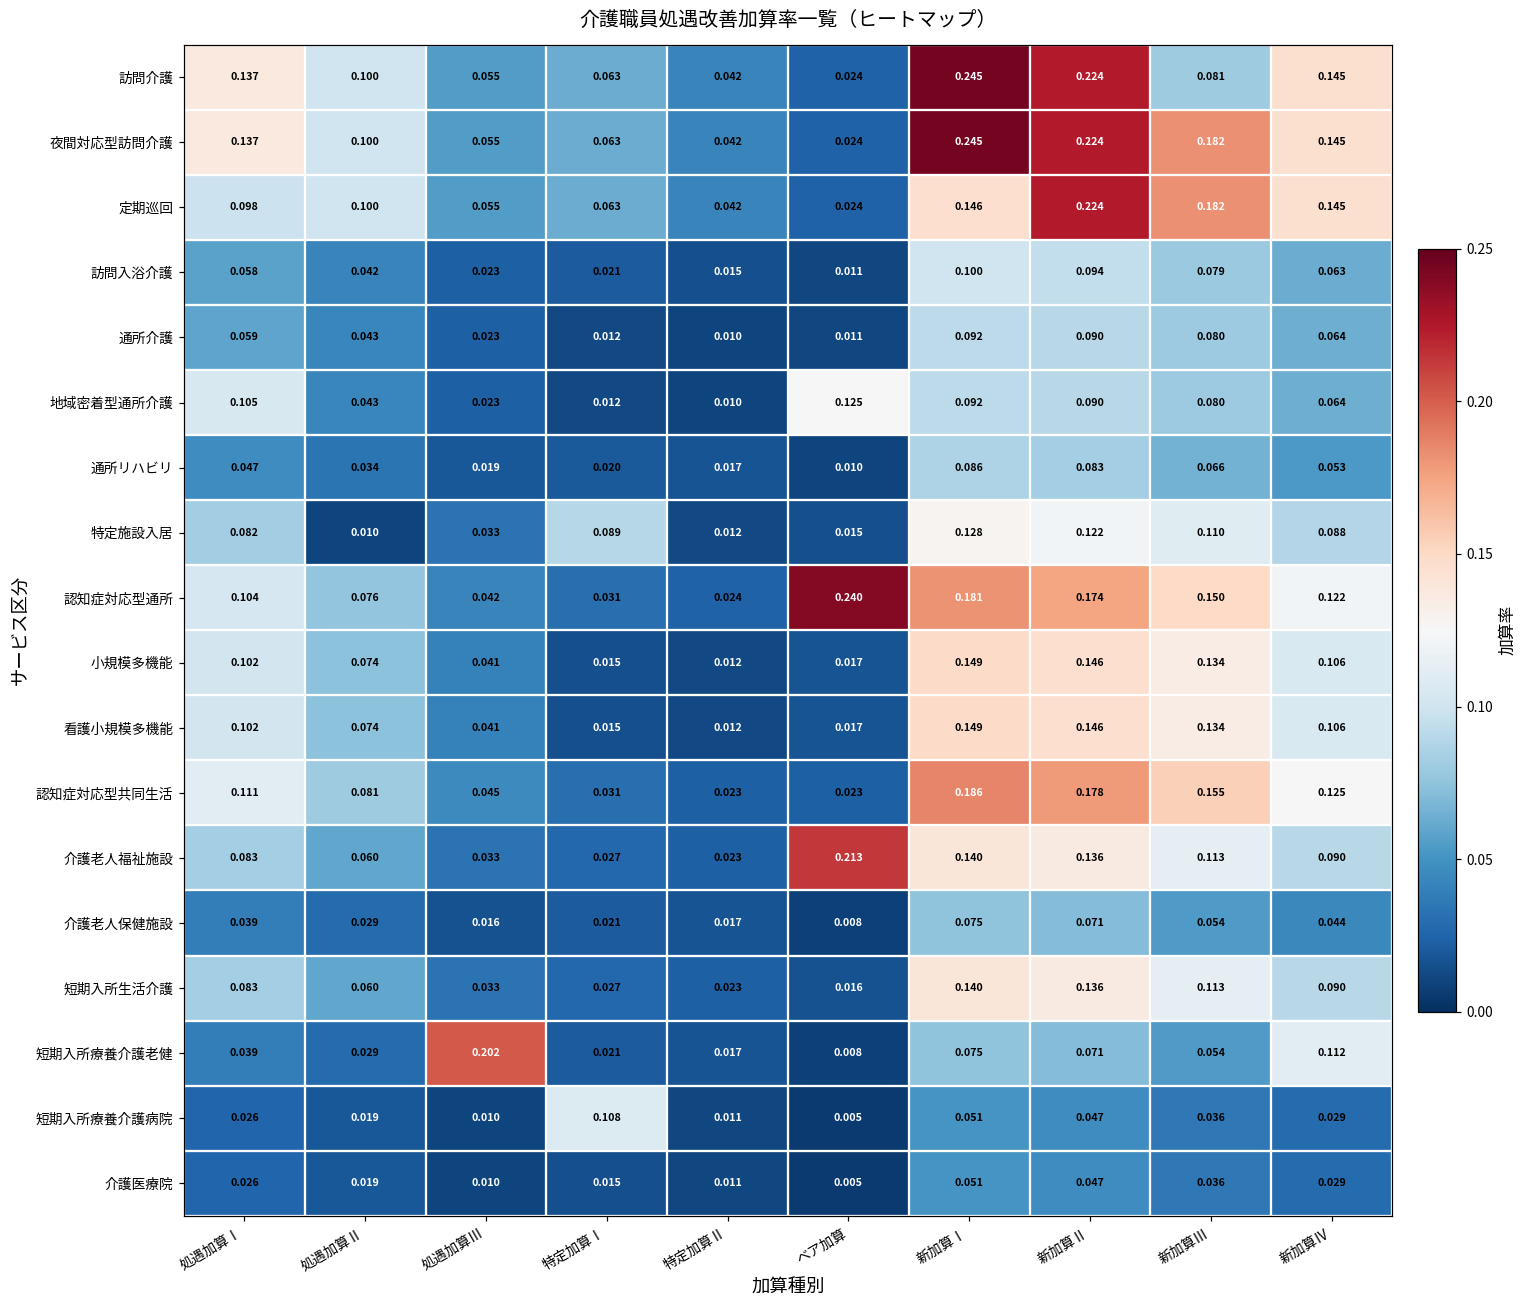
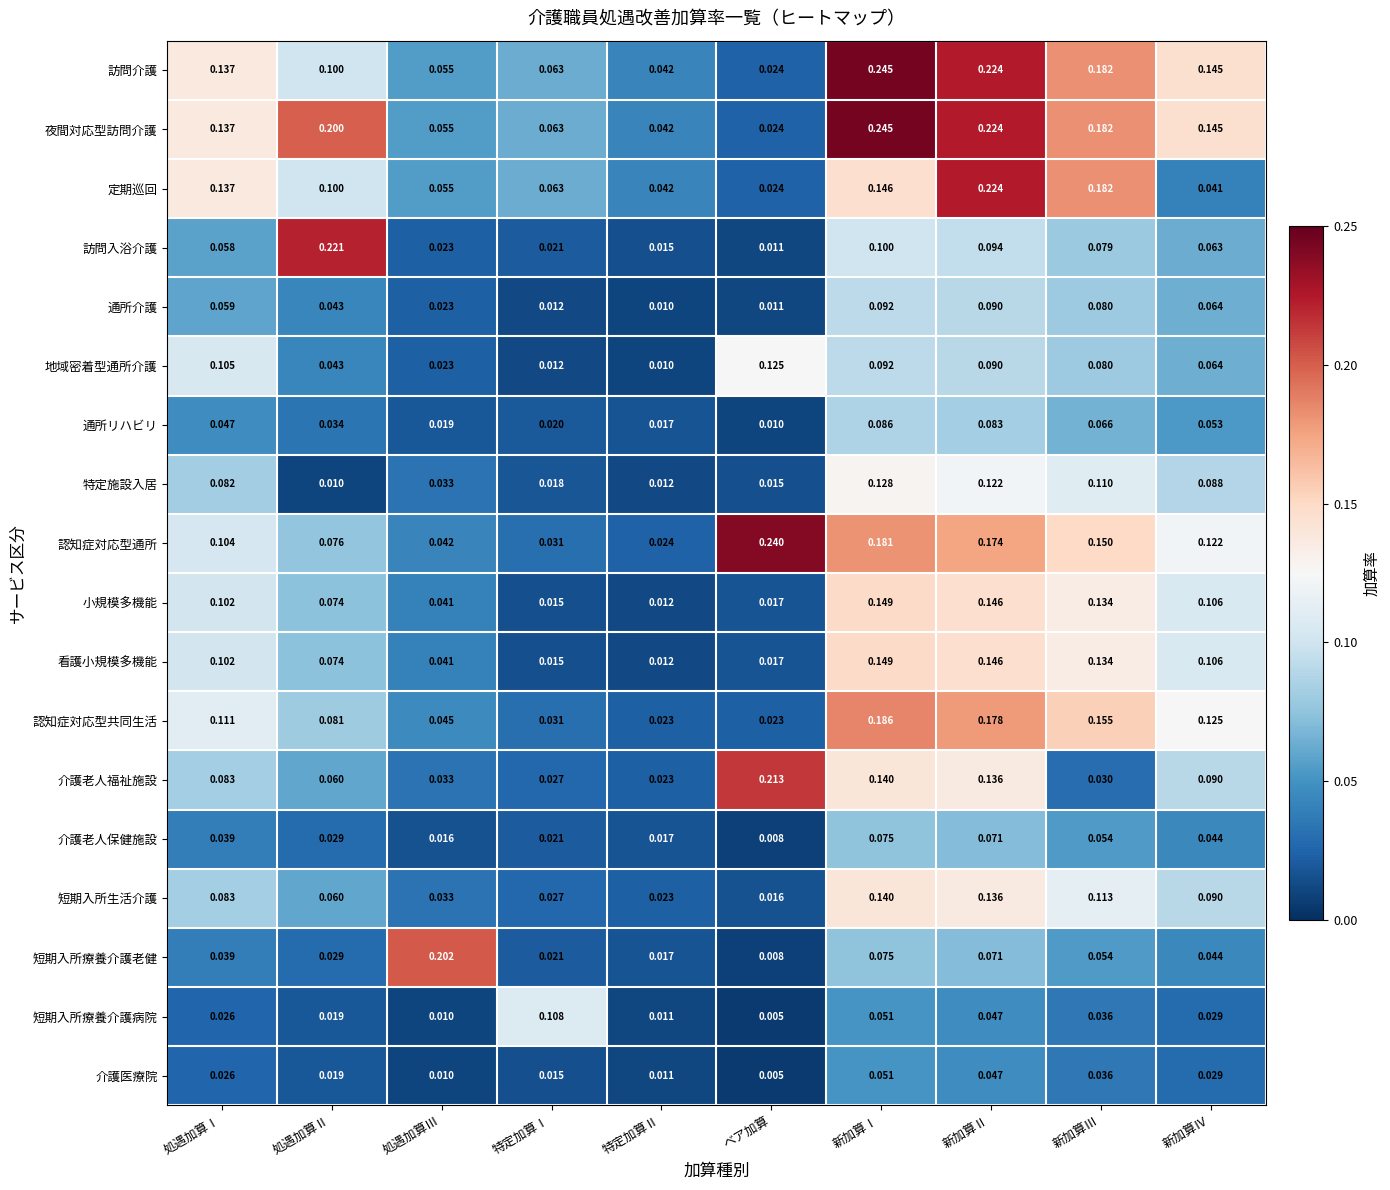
  {
    "訪問介護": {
      "処遇加算Ⅰ": 0.137,
      "処遇加算Ⅱ": 0.100,
      "処遇加算Ⅲ": 0.055,
      "特定加算Ⅰ": 0.063,
      "特定加算Ⅱ": 0.042,
      "ベア加算": 0.024,
      "新加算Ⅰ": 0.245,
      "新加算Ⅱ": 0.224,
-     "新加算Ⅲ": 0.081,
+     "新加算Ⅲ": 0.182,
      "新加算Ⅳ": 0.145
    },
    "夜間対応型訪問介護": {
      "処遇加算Ⅰ": 0.137,
-     "処遇加算Ⅱ": 0.100,
+     "処遇加算Ⅱ": 0.200,
      "処遇加算Ⅲ": 0.055,
      "特定加算Ⅰ": 0.063,
      "特定加算Ⅱ": 0.042,
      "ベア加算": 0.024,
      "新加算Ⅰ": 0.245,
      "新加算Ⅱ": 0.224,
      "新加算Ⅲ": 0.182,
      "新加算Ⅳ": 0.145
    },
    "定期巡回": {
-     "処遇加算Ⅰ": 0.098,
+     "処遇加算Ⅰ": 0.137,
      "処遇加算Ⅱ": 0.100,
      "処遇加算Ⅲ": 0.055,
      "特定加算Ⅰ": 0.063,
      "特定加算Ⅱ": 0.042,
      "ベア加算": 0.024,
      "新加算Ⅰ": 0.146,
      "新加算Ⅱ": 0.224,
      "新加算Ⅲ": 0.182,
-     "新加算Ⅳ": 0.145
+     "新加算Ⅳ": 0.041
    },
    "訪問入浴介護": {
      "処遇加算Ⅰ": 0.058,
-     "処遇加算Ⅱ": 0.042,
+     "処遇加算Ⅱ": 0.221,
      "処遇加算Ⅲ": 0.023,
      "特定加算Ⅰ": 0.021,
      "特定加算Ⅱ": 0.015,
      "ベア加算": 0.011,
      "新加算Ⅰ": 0.100,
      "新加算Ⅱ": 0.094,
      "新加算Ⅲ": 0.079,
      "新加算Ⅳ": 0.063
    },
    "通所介護": {
      "処遇加算Ⅰ": 0.059,
      "処遇加算Ⅱ": 0.043,
      "処遇加算Ⅲ": 0.023,
      "特定加算Ⅰ": 0.012,
      "特定加算Ⅱ": 0.010,
      "ベア加算": 0.011,
      "新加算Ⅰ": 0.092,
      "新加算Ⅱ": 0.090,
      "新加算Ⅲ": 0.080,
      "新加算Ⅳ": 0.064
    },
    "地域密着型通所介護": {
      "処遇加算Ⅰ": 0.105,
      "処遇加算Ⅱ": 0.043,
      "処遇加算Ⅲ": 0.023,
      "特定加算Ⅰ": 0.012,
      "特定加算Ⅱ": 0.010,
      "ベア加算": 0.125,
      "新加算Ⅰ": 0.092,
      "新加算Ⅱ": 0.090,
      "新加算Ⅲ": 0.080,
      "新加算Ⅳ": 0.064
    },
    "通所リハビリ": {
      "処遇加算Ⅰ": 0.047,
      "処遇加算Ⅱ": 0.034,
      "処遇加算Ⅲ": 0.019,
      "特定加算Ⅰ": 0.020,
      "特定加算Ⅱ": 0.017,
      "ベア加算": 0.010,
      "新加算Ⅰ": 0.086,
      "新加算Ⅱ": 0.083,
      "新加算Ⅲ": 0.066,
      "新加算Ⅳ": 0.053
    },
    "特定施設入居": {
      "処遇加算Ⅰ": 0.082,
      "処遇加算Ⅱ": 0.010,
      "処遇加算Ⅲ": 0.033,
-     "特定加算Ⅰ": 0.089,
+     "特定加算Ⅰ": 0.018,
      "特定加算Ⅱ": 0.012,
      "ベア加算": 0.015,
      "新加算Ⅰ": 0.128,
      "新加算Ⅱ": 0.122,
      "新加算Ⅲ": 0.110,
      "新加算Ⅳ": 0.088
    },
    "認知症対応型通所": {
      "処遇加算Ⅰ": 0.104,
      "処遇加算Ⅱ": 0.076,
      "処遇加算Ⅲ": 0.042,
      "特定加算Ⅰ": 0.031,
      "特定加算Ⅱ": 0.024,
      "ベア加算": 0.240,
      "新加算Ⅰ": 0.181,
      "新加算Ⅱ": 0.174,
      "新加算Ⅲ": 0.150,
      "新加算Ⅳ": 0.122
    },
    "小規模多機能": {
      "処遇加算Ⅰ": 0.102,
      "処遇加算Ⅱ": 0.074,
      "処遇加算Ⅲ": 0.041,
      "特定加算Ⅰ": 0.015,
      "特定加算Ⅱ": 0.012,
      "ベア加算": 0.017,
      "新加算Ⅰ": 0.149,
      "新加算Ⅱ": 0.146,
      "新加算Ⅲ": 0.134,
      "新加算Ⅳ": 0.106
    },
    "看護小規模多機能": {
      "処遇加算Ⅰ": 0.102,
      "処遇加算Ⅱ": 0.074,
      "処遇加算Ⅲ": 0.041,
      "特定加算Ⅰ": 0.015,
      "特定加算Ⅱ": 0.012,
      "ベア加算": 0.017,
      "新加算Ⅰ": 0.149,
      "新加算Ⅱ": 0.146,
      "新加算Ⅲ": 0.134,
      "新加算Ⅳ": 0.106
    },
    "認知症対応型共同生活": {
      "処遇加算Ⅰ": 0.111,
      "処遇加算Ⅱ": 0.081,
      "処遇加算Ⅲ": 0.045,
      "特定加算Ⅰ": 0.031,
      "特定加算Ⅱ": 0.023,
      "ベア加算": 0.023,
      "新加算Ⅰ": 0.186,
      "新加算Ⅱ": 0.178,
      "新加算Ⅲ": 0.155,
      "新加算Ⅳ": 0.125
    },
    "介護老人福祉施設": {
      "処遇加算Ⅰ": 0.083,
      "処遇加算Ⅱ": 0.060,
      "処遇加算Ⅲ": 0.033,
      "特定加算Ⅰ": 0.027,
      "特定加算Ⅱ": 0.023,
      "ベア加算": 0.213,
      "新加算Ⅰ": 0.140,
      "新加算Ⅱ": 0.136,
-     "新加算Ⅲ": 0.113,
+     "新加算Ⅲ": 0.030,
      "新加算Ⅳ": 0.090
    },
    "介護老人保健施設": {
      "処遇加算Ⅰ": 0.039,
      "処遇加算Ⅱ": 0.029,
      "処遇加算Ⅲ": 0.016,
      "特定加算Ⅰ": 0.021,
      "特定加算Ⅱ": 0.017,
      "ベア加算": 0.008,
      "新加算Ⅰ": 0.075,
      "新加算Ⅱ": 0.071,
      "新加算Ⅲ": 0.054,
      "新加算Ⅳ": 0.044
    },
    "短期入所生活介護": {
      "処遇加算Ⅰ": 0.083,
      "処遇加算Ⅱ": 0.060,
      "処遇加算Ⅲ": 0.033,
      "特定加算Ⅰ": 0.027,
      "特定加算Ⅱ": 0.023,
      "ベア加算": 0.016,
      "新加算Ⅰ": 0.140,
      "新加算Ⅱ": 0.136,
      "新加算Ⅲ": 0.113,
      "新加算Ⅳ": 0.090
    },
    "短期入所療養介護老健": {
      "処遇加算Ⅰ": 0.039,
      "処遇加算Ⅱ": 0.029,
      "処遇加算Ⅲ": 0.202,
      "特定加算Ⅰ": 0.021,
      "特定加算Ⅱ": 0.017,
      "ベア加算": 0.008,
      "新加算Ⅰ": 0.075,
      "新加算Ⅱ": 0.071,
      "新加算Ⅲ": 0.054,
-     "新加算Ⅳ": 0.112
+     "新加算Ⅳ": 0.044
    },
    "短期入所療養介護病院": {
      "処遇加算Ⅰ": 0.026,
      "処遇加算Ⅱ": 0.019,
      "処遇加算Ⅲ": 0.010,
      "特定加算Ⅰ": 0.108,
      "特定加算Ⅱ": 0.011,
      "ベア加算": 0.005,
      "新加算Ⅰ": 0.051,
      "新加算Ⅱ": 0.047,
      "新加算Ⅲ": 0.036,
      "新加算Ⅳ": 0.029
    },
    "介護医療院": {
      "処遇加算Ⅰ": 0.026,
      "処遇加算Ⅱ": 0.019,
      "処遇加算Ⅲ": 0.010,
      "特定加算Ⅰ": 0.015,
      "特定加算Ⅱ": 0.011,
      "ベア加算": 0.005,
      "新加算Ⅰ": 0.051,
      "新加算Ⅱ": 0.047,
      "新加算Ⅲ": 0.036,
      "新加算Ⅳ": 0.029
    }
  }
